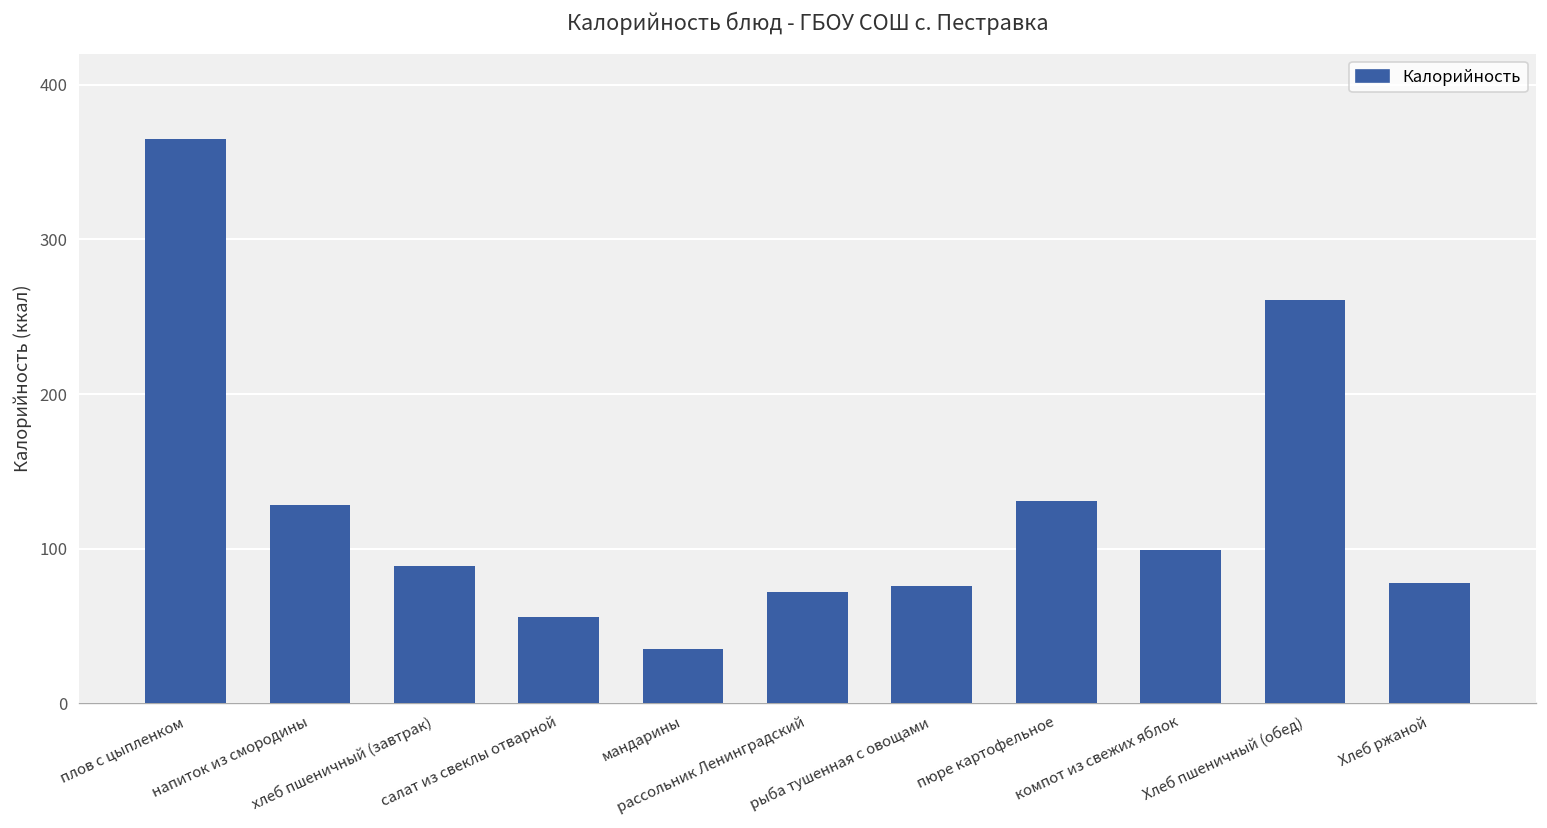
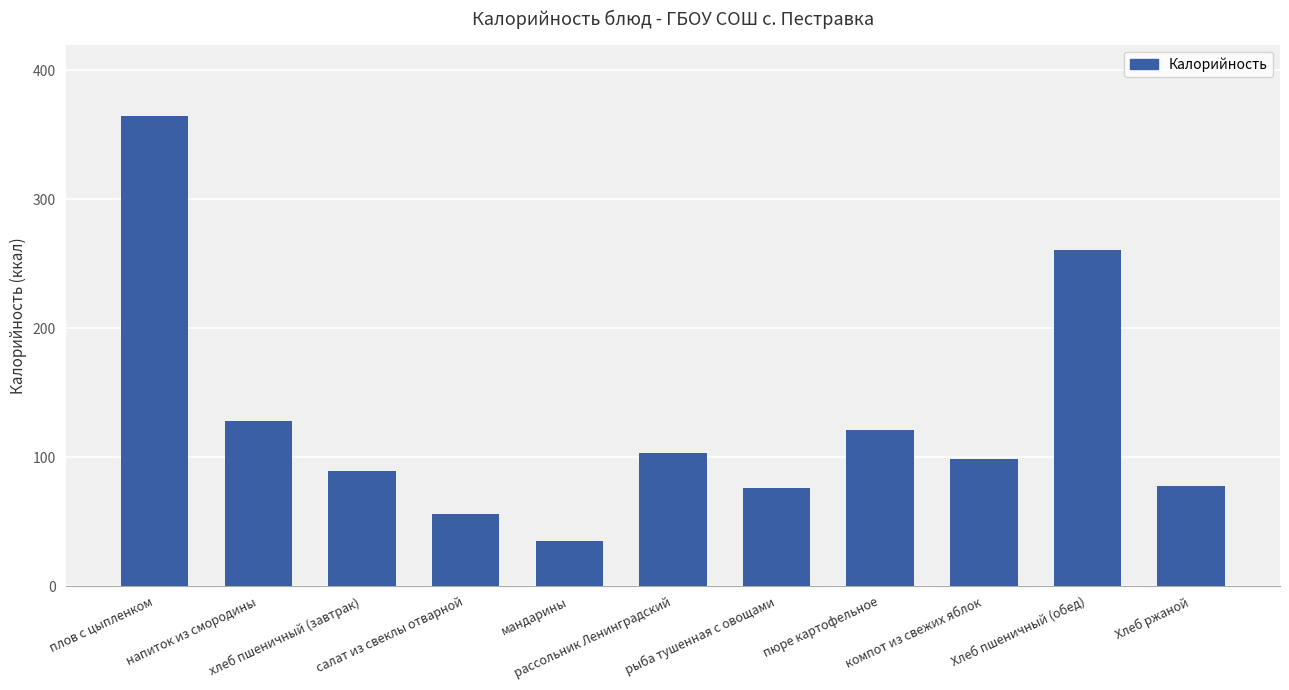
  {
    "плов с цыпленком": 365,
    "напиток из смородины": 128,
    "хлеб пшеничный (завтрак)": 89,
    "салат из свеклы отварной": 56,
    "мандарины": 35,
-   "рассольник Ленинградский": 72,
+   "рассольник Ленинградский": 103,
    "рыба тушенная с овощами": 76,
-   "пюре картофельное": 131,
+   "пюре картофельное": 121,
    "компот из свежих яблок": 99,
    "Хлеб пшеничный (обед)": 261,
    "Хлеб ржаной": 78
  }
